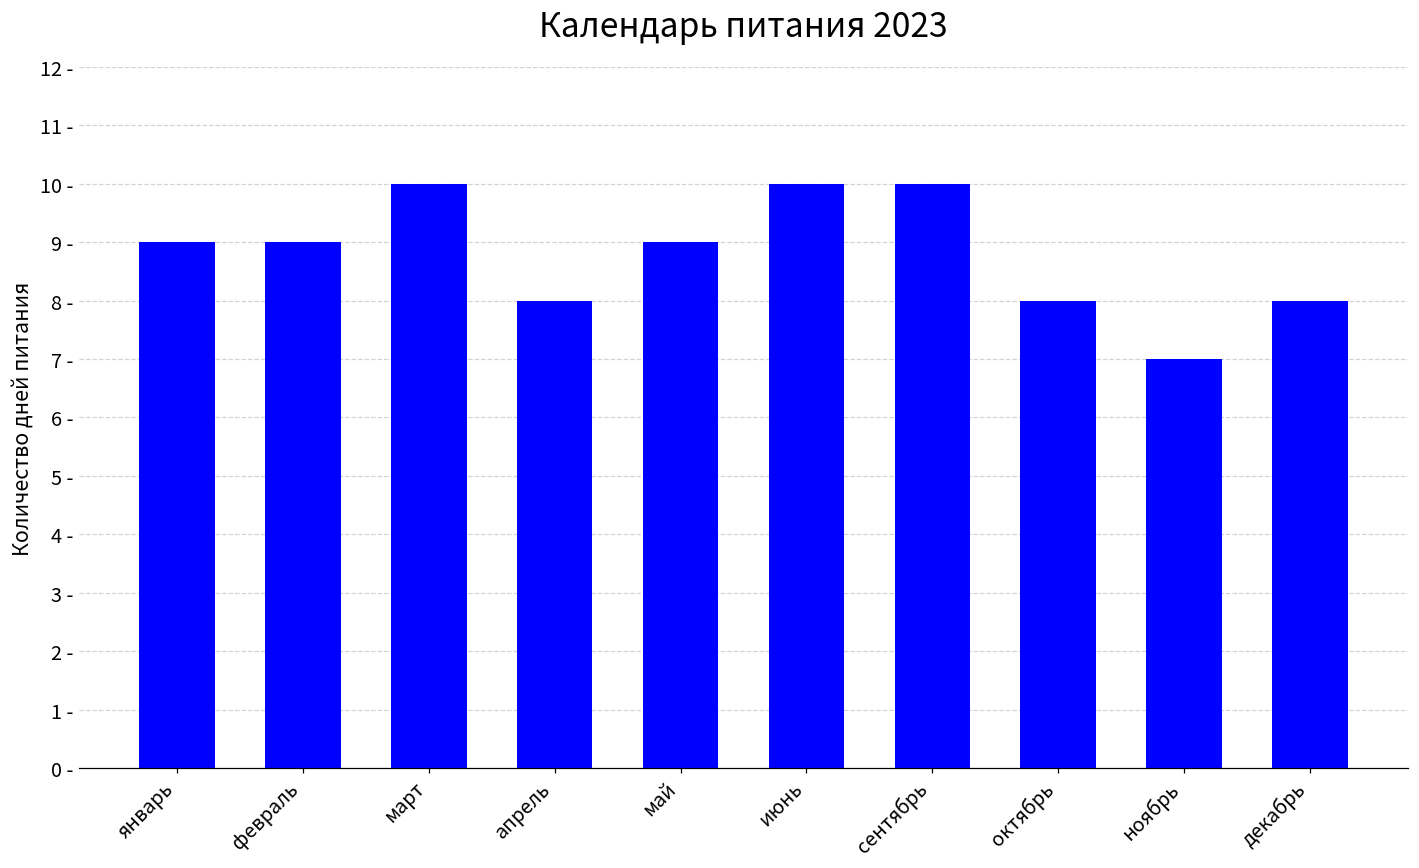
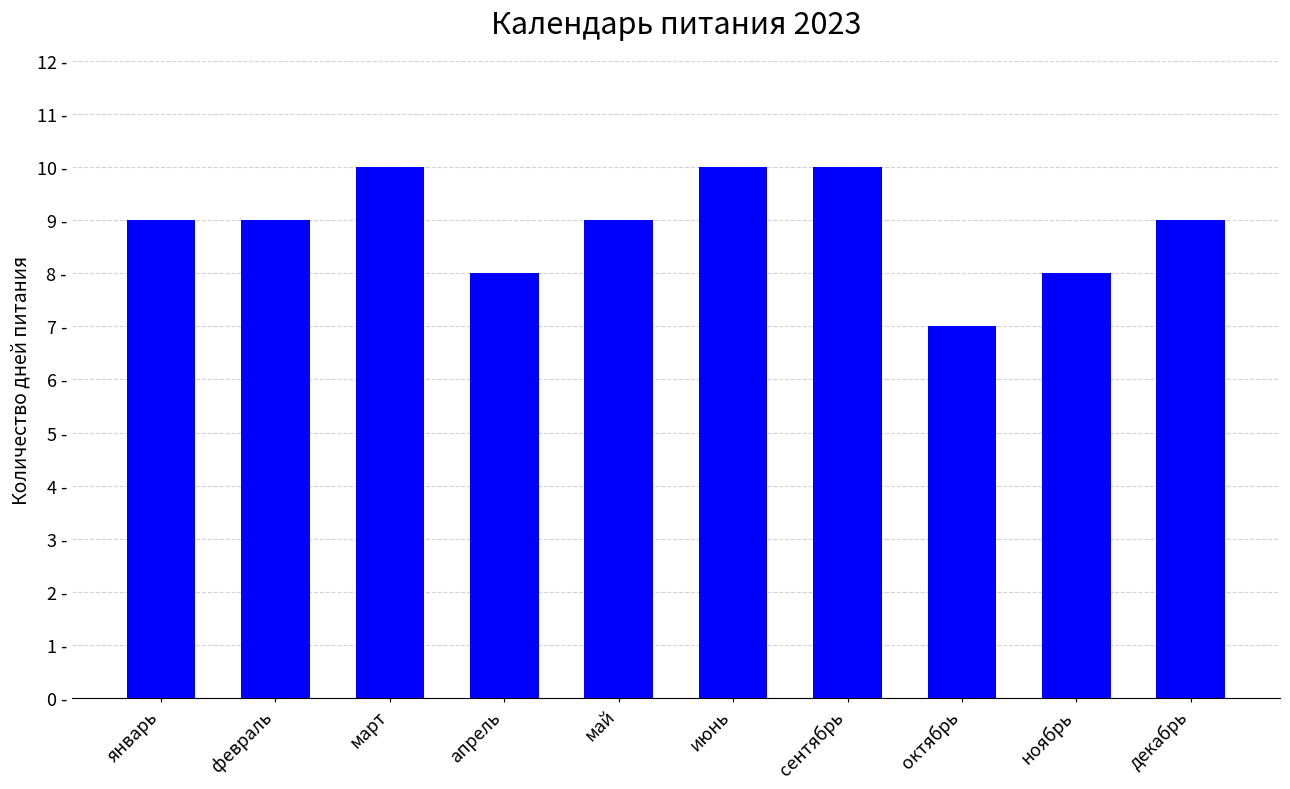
  {
    "январь": "9 -",
    "февраль": "9 -",
    "март": "10 -",
    "апрель": "8 -",
    "май": "9 -",
    "июнь": "10 -",
    "сентябрь": "10 -",
-   "октябрь": "8 -",
-   "ноябрь": "7 -",
-   "декабрь": "8 -"
+   "октябрь": "7 -",
+   "ноябрь": "8 -",
+   "декабрь": "9 -"
  }
